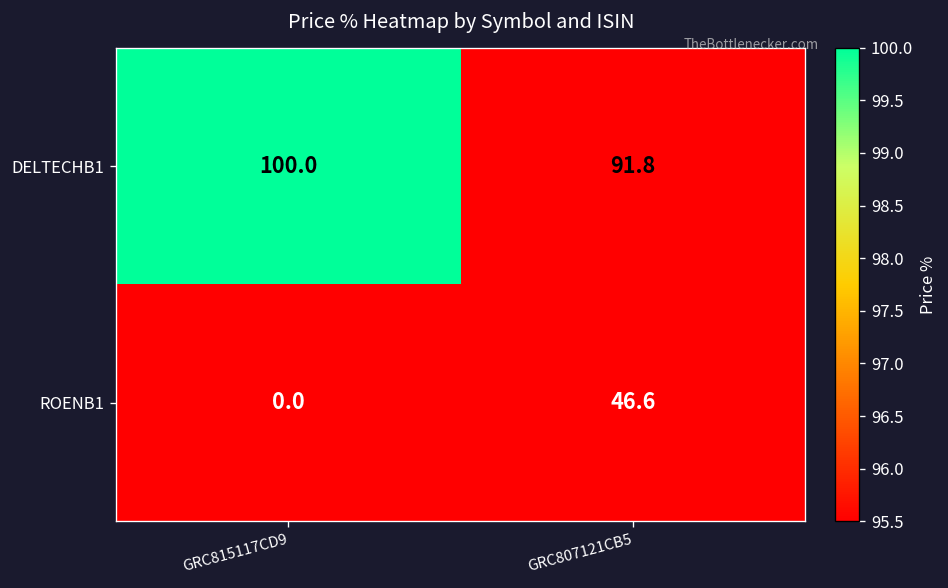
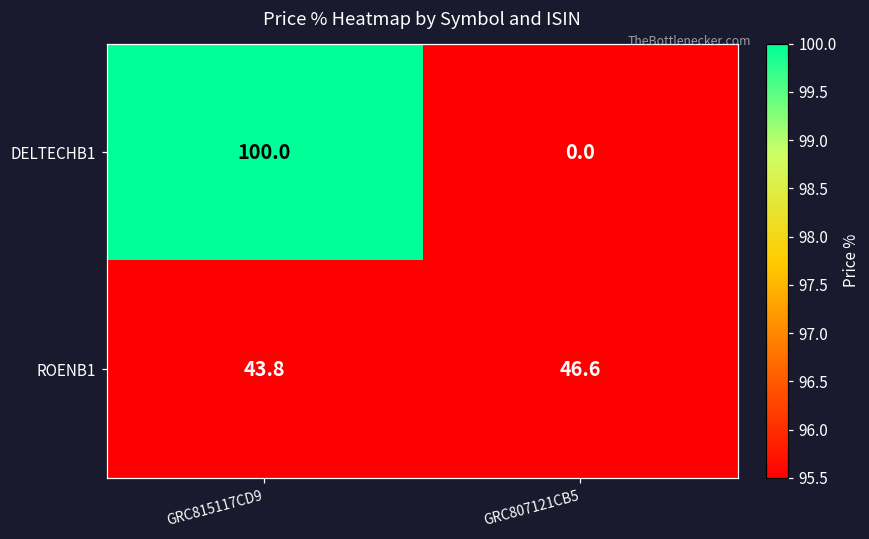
  {
    "DELTECHB1": {
      "GRC815117CD9": 100.0,
-     "GRC807121CB5": 91.8
+     "GRC807121CB5": 0.0
    },
    "ROENB1": {
-     "GRC815117CD9": 0.0,
+     "GRC815117CD9": 43.8,
      "GRC807121CB5": 46.6
    }
  }
